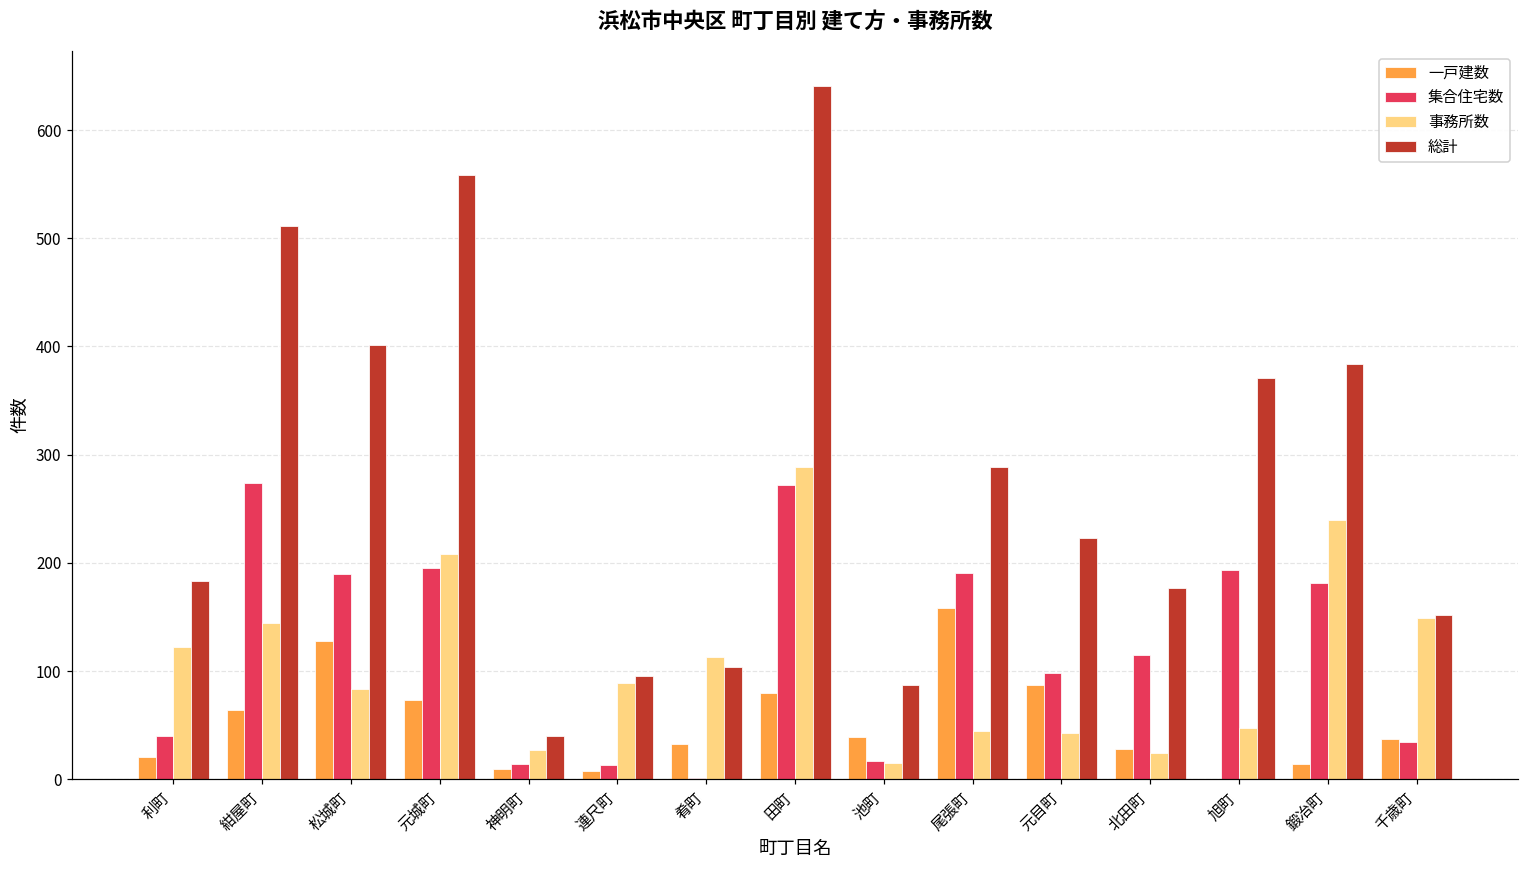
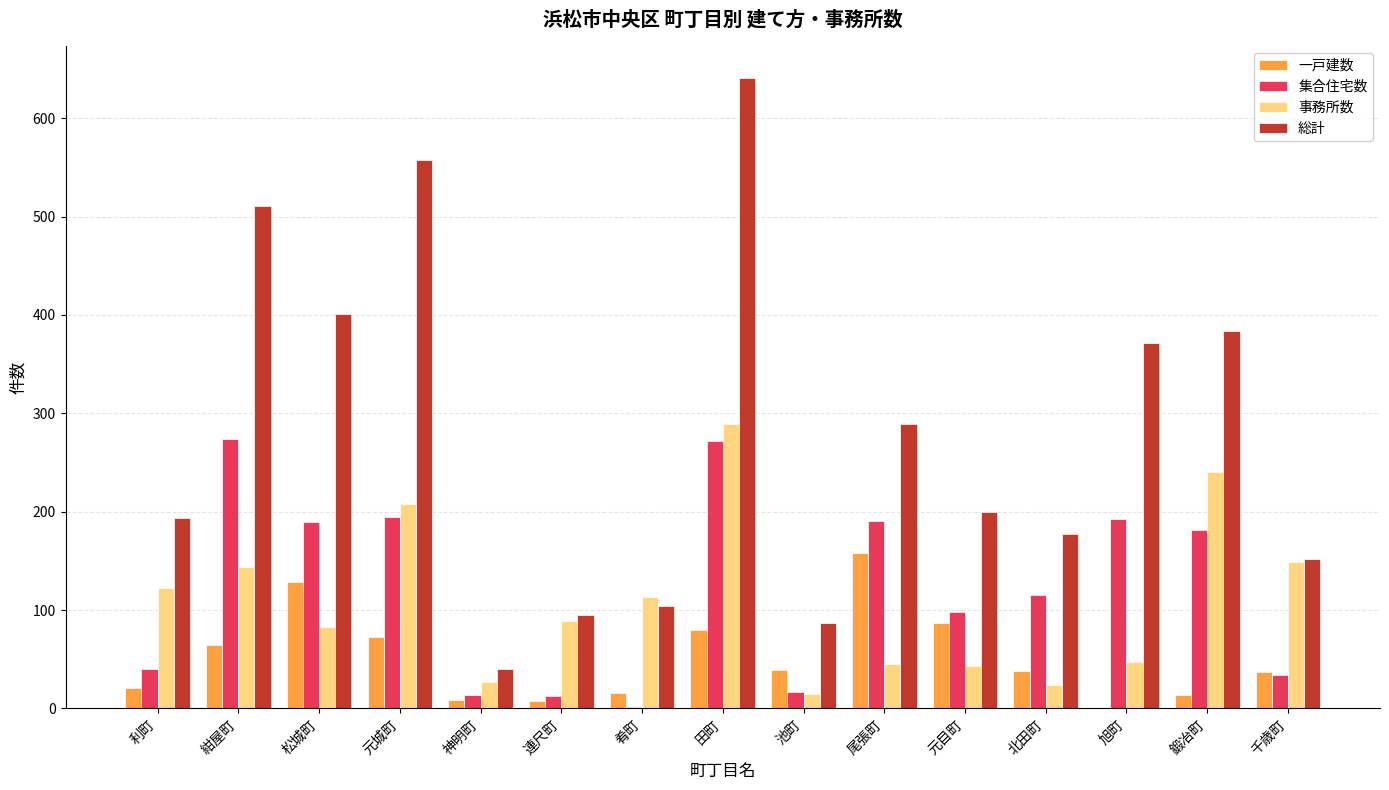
  {
    "一戸建数": {
      "利町": 20,
      "紺屋町": 60,
      "松城町": 130,
      "元城町": 70,
      "神明町": 10,
      "連尺町": 10,
-     "肴町": 30,
+     "肴町": 20,
      "田町": 80,
      "池町": 40,
      "尾張町": 160,
      "元目町": 90,
-     "北田町": 30,
+     "北田町": 40,
      "旭町": 0,
      "鍛冶町": 10,
      "千歳町": 40
    },
    "集合住宅数": {
      "利町": 40,
      "紺屋町": 270,
      "松城町": 190,
      "元城町": 200,
      "神明町": 10,
      "連尺町": 10,
      "田町": 270,
      "池町": 20,
      "尾張町": 190,
      "元目町": 100,
      "北田町": 120,
      "旭町": 190,
      "鍛冶町": 180,
      "千歳町": 30
    },
    "事務所数": {
      "利町": 120,
      "紺屋町": 140,
      "松城町": 80,
      "元城町": 210,
      "神明町": 30,
      "連尺町": 90,
      "肴町": 110,
      "田町": 290,
      "池町": 20,
      "尾張町": 50,
      "元目町": 40,
      "北田町": 20,
      "旭町": 50,
      "鍛冶町": 240,
      "千歳町": 150
    },
    "総計": {
-     "利町": 180,
+     "利町": 190,
      "紺屋町": 510,
      "松城町": 400,
      "元城町": 560,
      "神明町": 40,
      "連尺町": 100,
      "肴町": 100,
      "田町": 640,
      "池町": 90,
      "尾張町": 290,
-     "元目町": 220,
+     "元目町": 200,
      "北田町": 180,
      "旭町": 370,
      "鍛冶町": 380,
      "千歳町": 150
    }
  }
